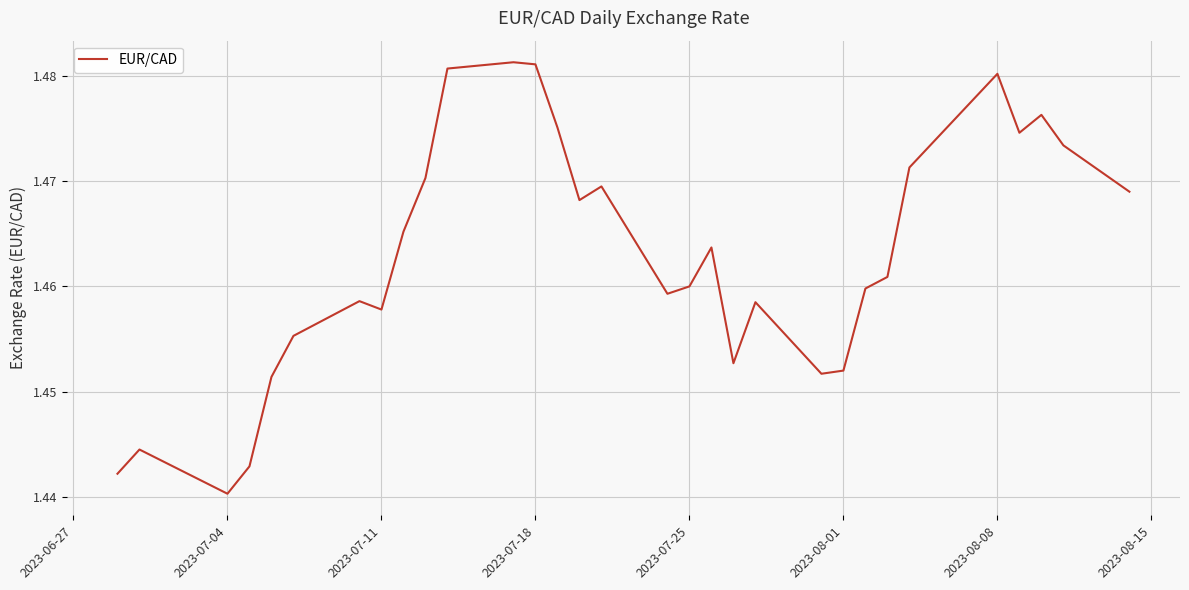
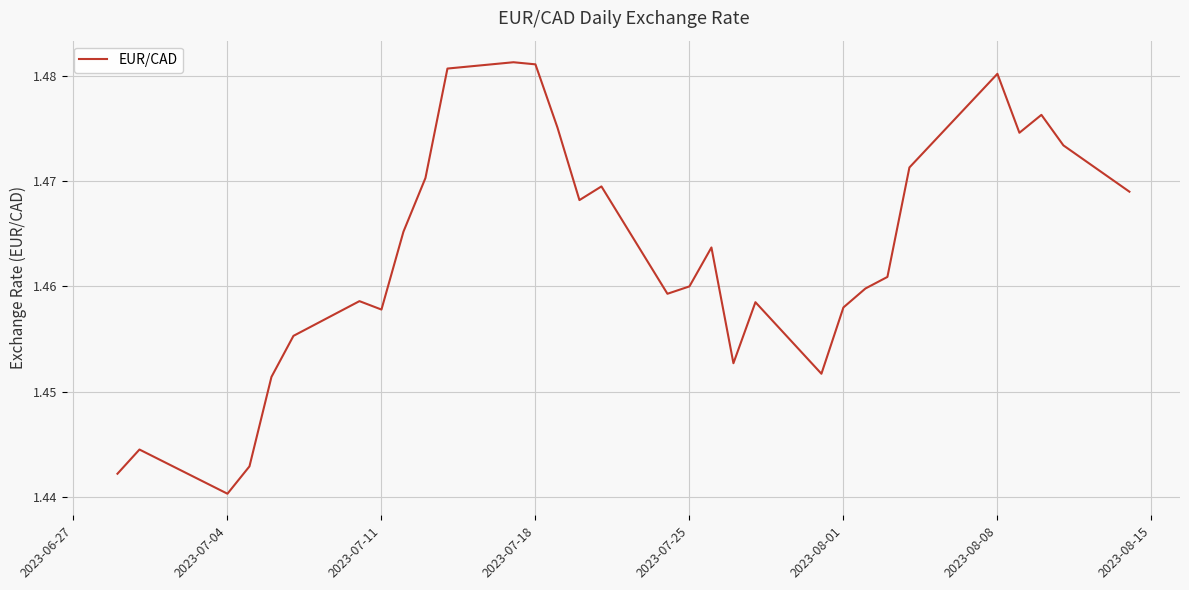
  {
    "2023-07-04": 1.4403,
    "2023-07-11": 1.458,
    "2023-07-18": 1.481,
    "2023-07-25": 1.460,
-   "2023-08-01": 1.452,
+   "2023-08-01": 1.458,
    "2023-08-08": 1.480
  }
